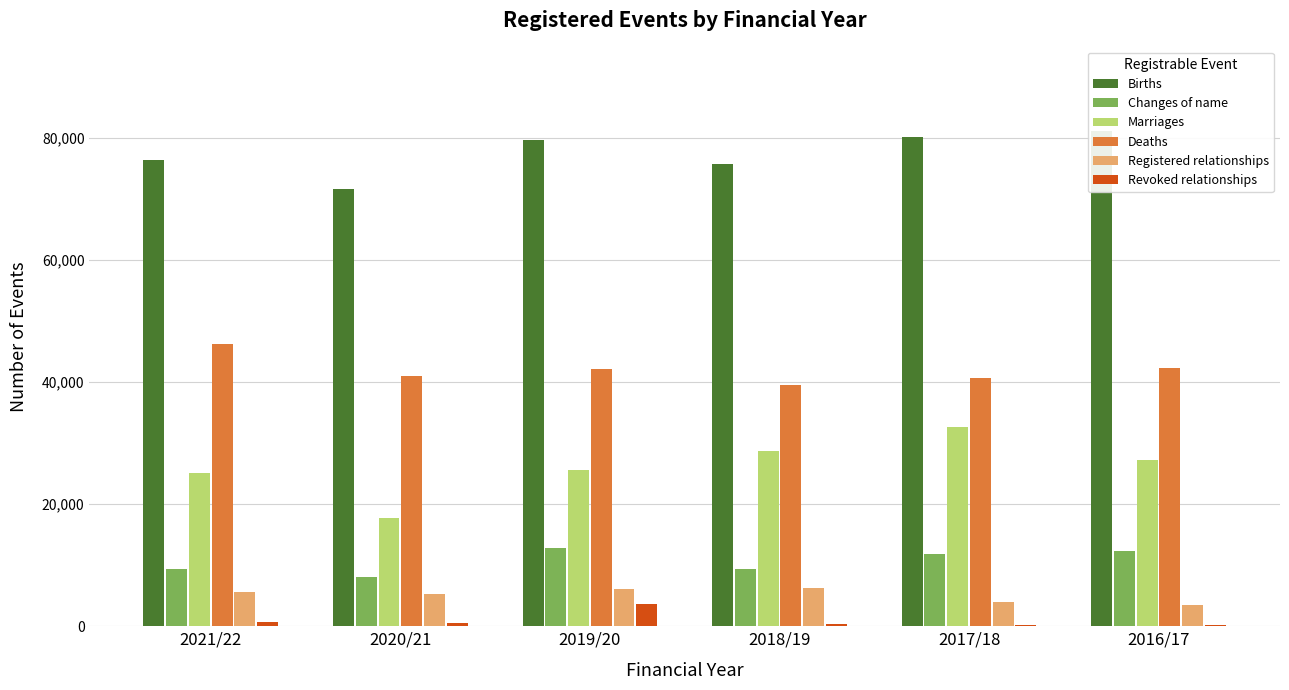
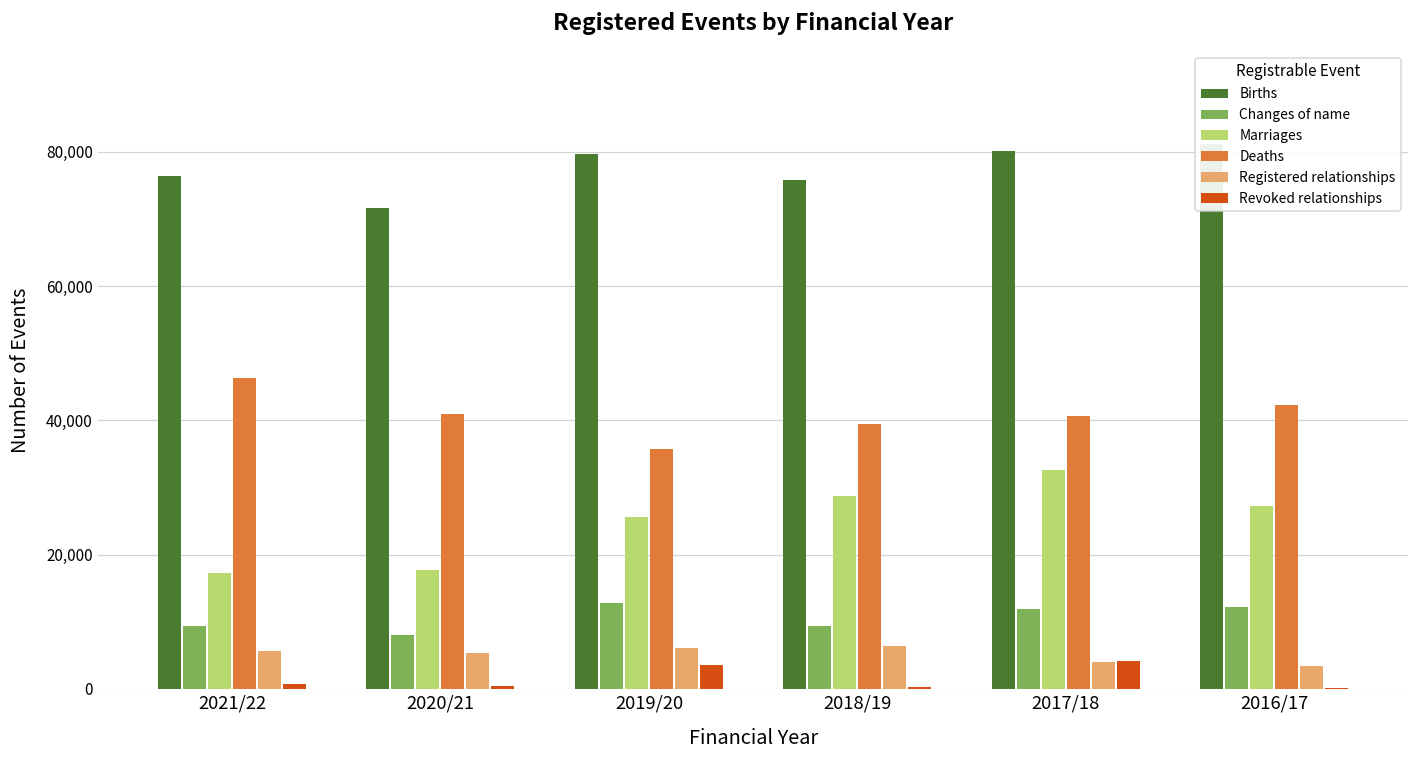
  {
    "Births": {
      "2021/22": "76,000",
      "2020/21": "72,000",
      "2019/20": "80,000",
      "2018/19": "76,000",
      "2017/18": "80,000"
    },
    "Changes of name": {
      "2021/22": "9,000",
      "2020/21": "8,000",
      "2019/20": "13,000",
      "2018/19": "9,000",
      "2017/18": "12,000",
      "2016/17": "12,000"
    },
    "Marriages": {
-     "2021/22": "25,000",
+     "2021/22": "17,000",
      "2020/21": "18,000",
      "2019/20": "26,000",
      "2018/19": "29,000",
      "2017/18": "33,000",
      "2016/17": "27,000"
    },
    "Deaths": {
      "2021/22": "46,000",
      "2020/21": "41,000",
-     "2019/20": "42,000",
+     "2019/20": "36,000",
      "2018/19": "39,000",
      "2017/18": "41,000",
      "2016/17": "42,000"
    },
    "Registered relationships": {
      "2021/22": "6,000",
      "2020/21": "5,000",
      "2019/20": "6,000",
      "2018/19": "6,000",
      "2017/18": "4,000",
      "2016/17": "3,000"
    },
    "Revoked relationships": {
      "2021/22": "1,000",
      "2020/21": "0",
      "2019/20": "4,000",
-     "2017/18": "0"
+     "2017/18": "4,000"
    }
  }
